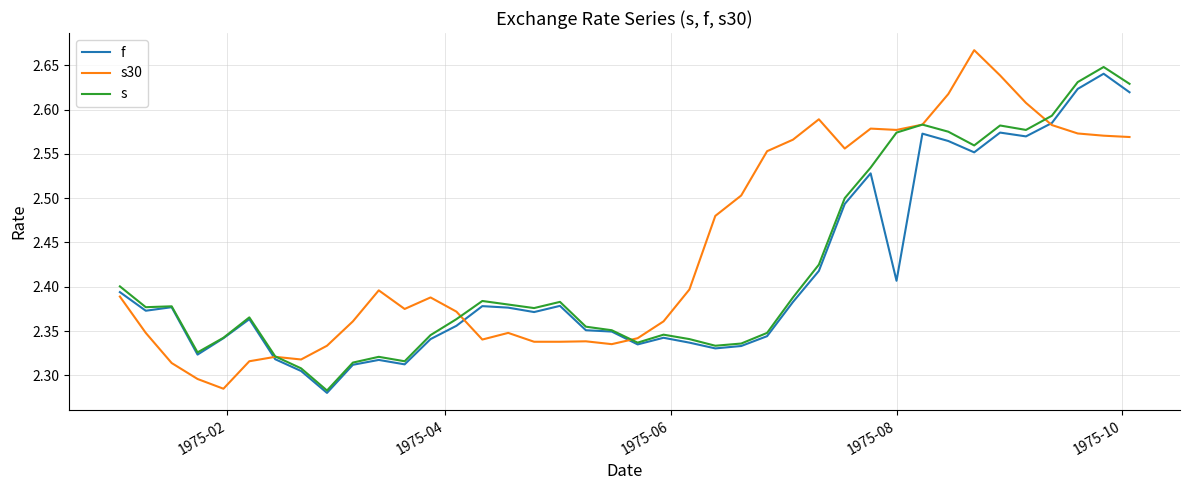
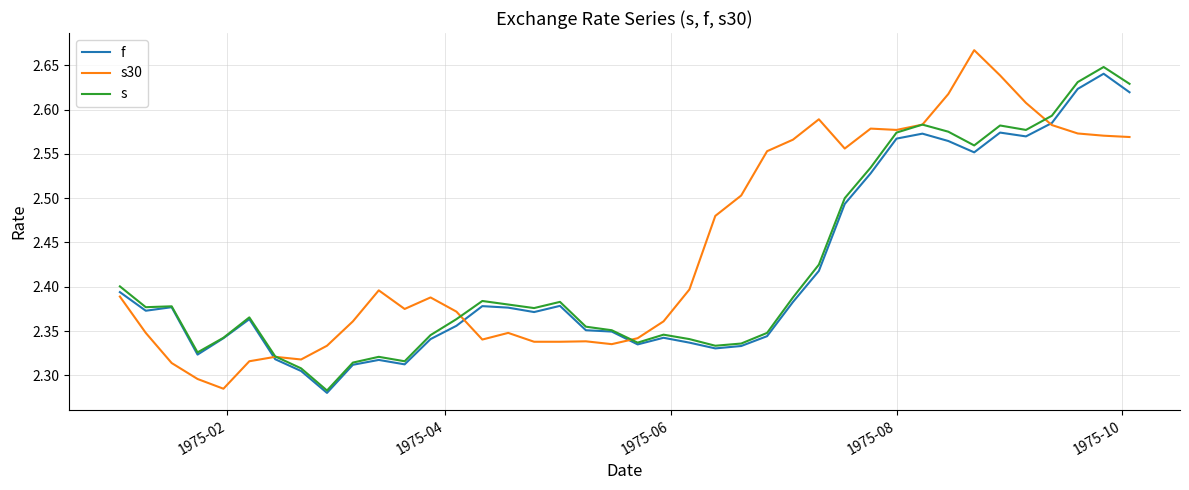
  {
    "f": {
-     "1975-08": 2.41
+     "1975-08": 2.57
    },
    "s30": {
      "1975-08": 2.58
    },
    "s": {
      "1975-08": 2.57
    }
  }
